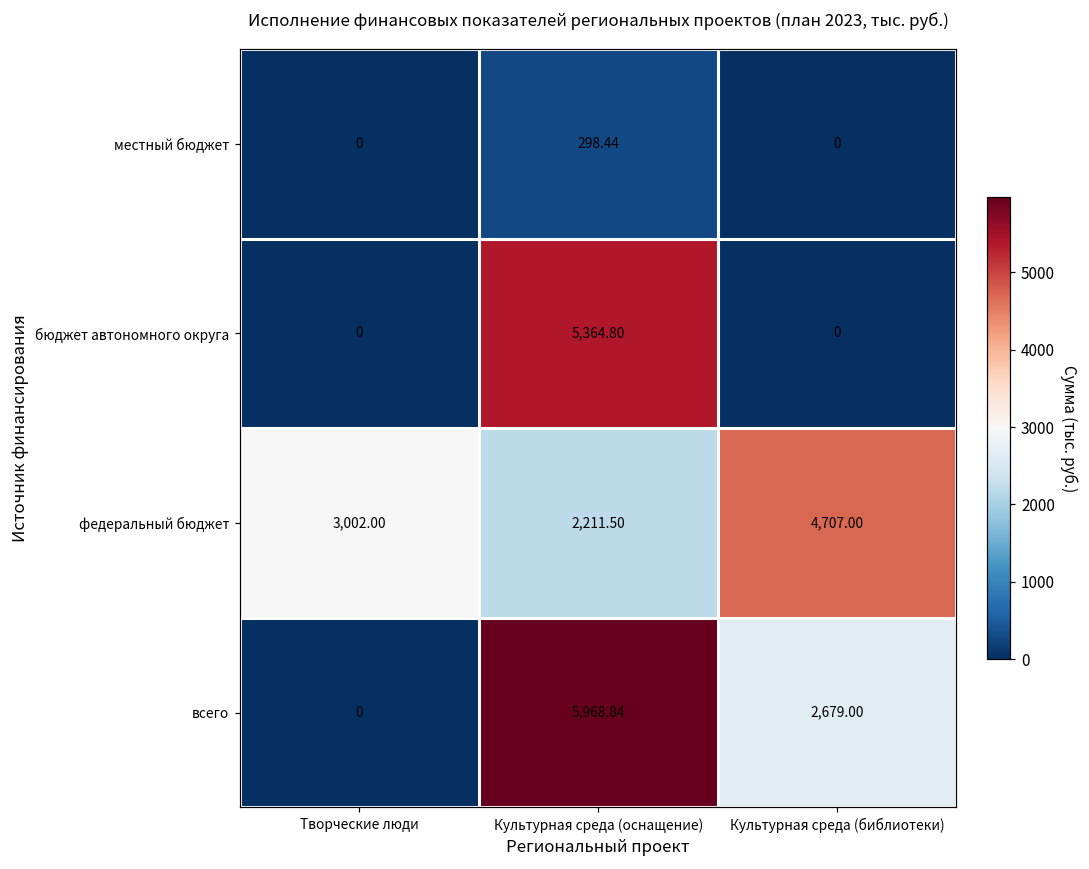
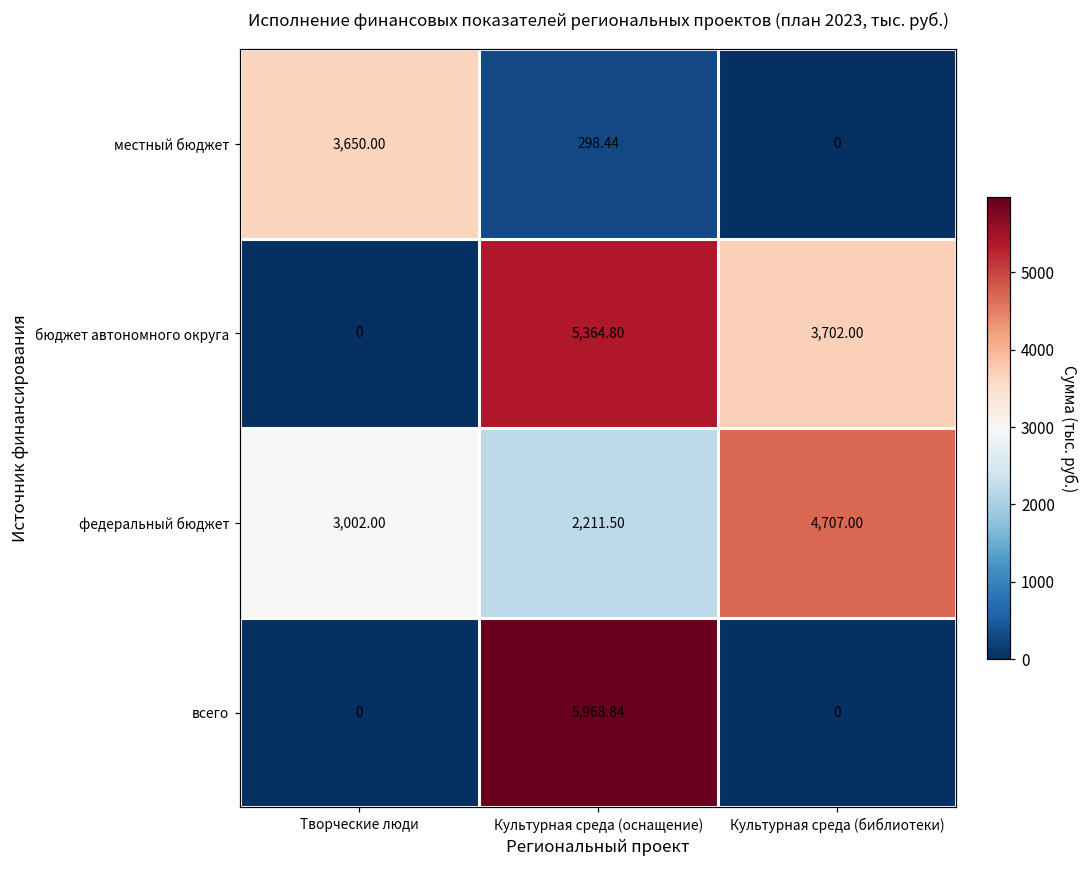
  {
    "местный бюджет": {
-     "Творческие люди": "0",
+     "Творческие люди": "3,650.00",
      "Культурная среда (оснащение)": "298.44",
      "Культурная среда (библиотеки)": "0"
    },
    "бюджет автономного округа": {
      "Творческие люди": "0",
      "Культурная среда (оснащение)": "5,364.80",
-     "Культурная среда (библиотеки)": "0"
+     "Культурная среда (библиотеки)": "3,702.00"
    },
    "федеральный бюджет": {
      "Творческие люди": "3,002.00",
      "Культурная среда (оснащение)": "2,211.50",
      "Культурная среда (библиотеки)": "4,707.00"
    },
    "всего": {
      "Творческие люди": "0",
      "Культурная среда (оснащение)": "5,968.84",
-     "Культурная среда (библиотеки)": "2,679.00"
+     "Культурная среда (библиотеки)": "0"
    }
  }
